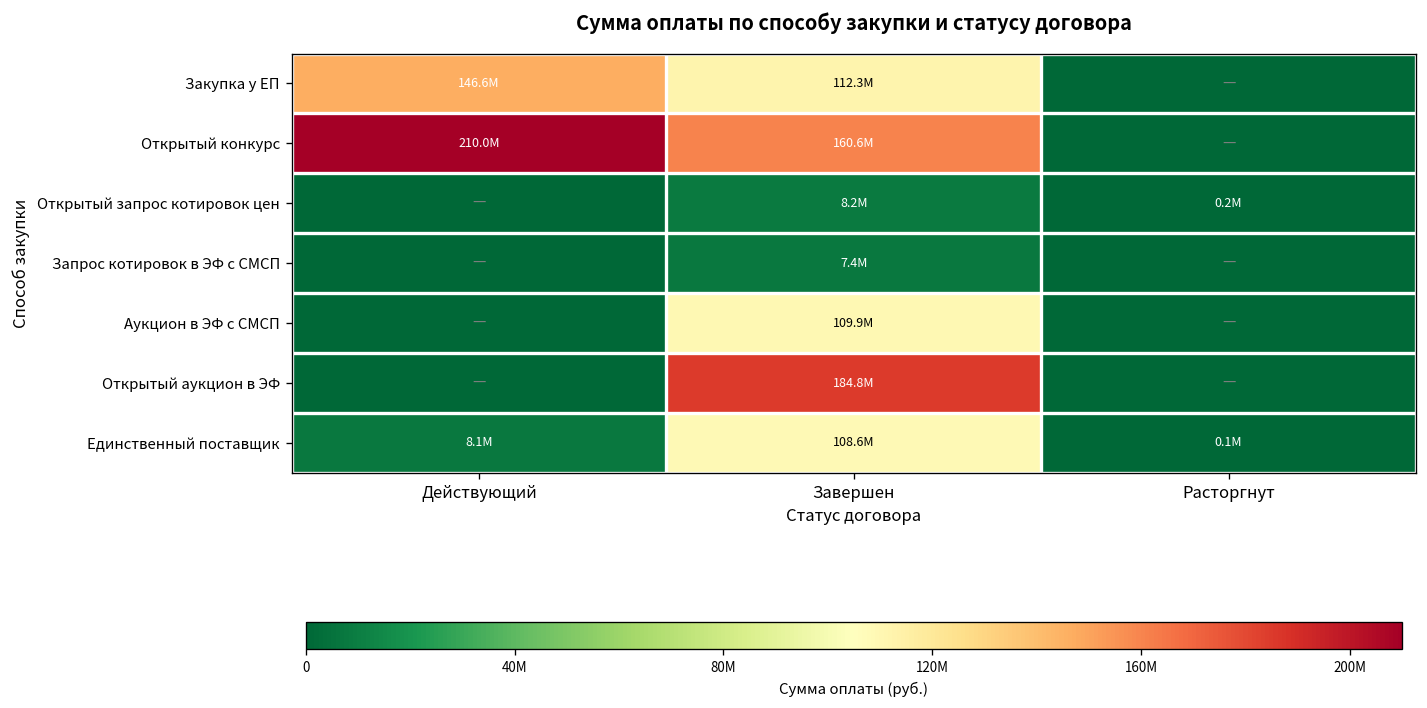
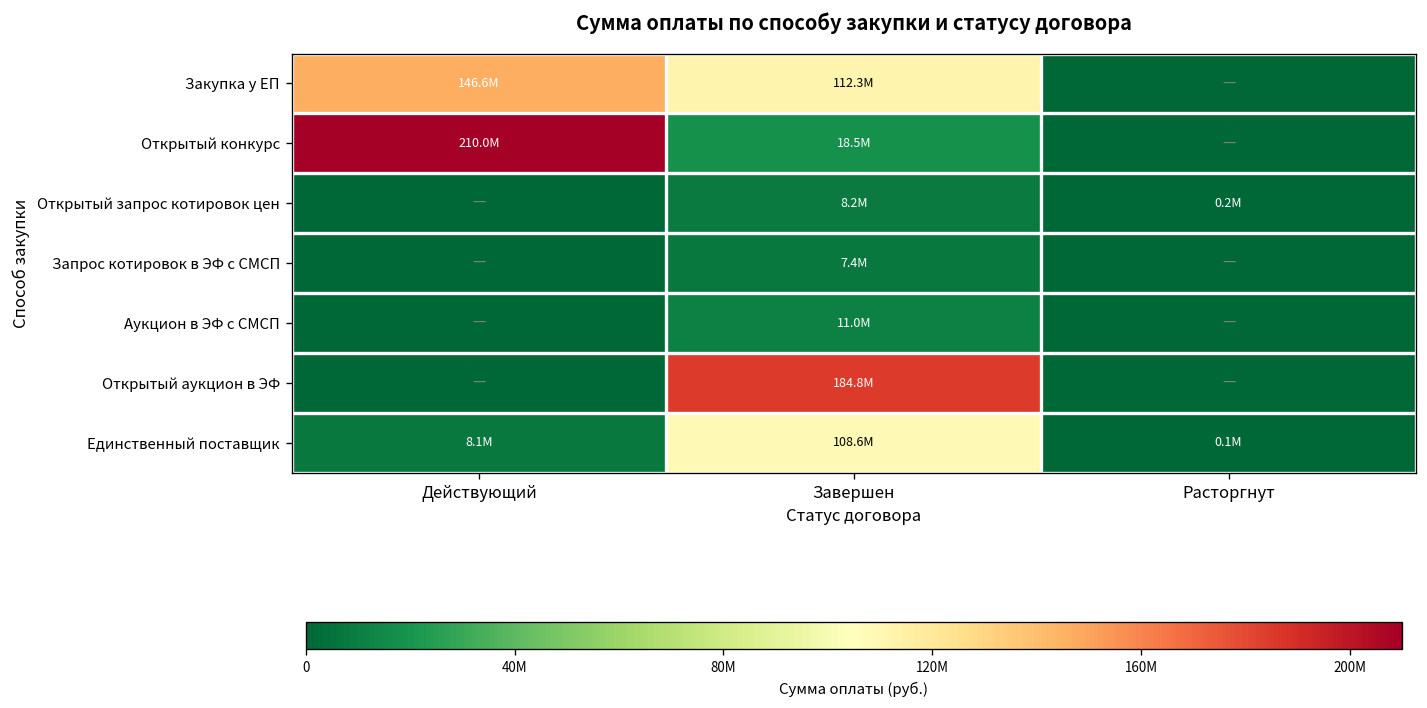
  {
    "Закупка у ЕП": {
      "Действующий": "146.6M",
      "Завершен": "112.3M"
    },
    "Открытый конкурс": {
      "Действующий": "210.0M",
-     "Завершен": "160.6M"
+     "Завершен": "18.5M"
    },
    "Открытый запрос котировок цен": {
      "Завершен": "8.2M",
      "Расторгнут": "0.2M"
    },
    "Запрос котировок в ЭФ с СМСП": {
      "Завершен": "7.4M"
    },
    "Аукцион в ЭФ с СМСП": {
-     "Завершен": "109.9M"
+     "Завершен": "11.0M"
    },
    "Открытый аукцион в ЭФ": {
      "Завершен": "184.8M"
    },
    "Единственный поставщик": {
      "Действующий": "8.1M",
      "Завершен": "108.6M",
      "Расторгнут": "0.1M"
    }
  }
